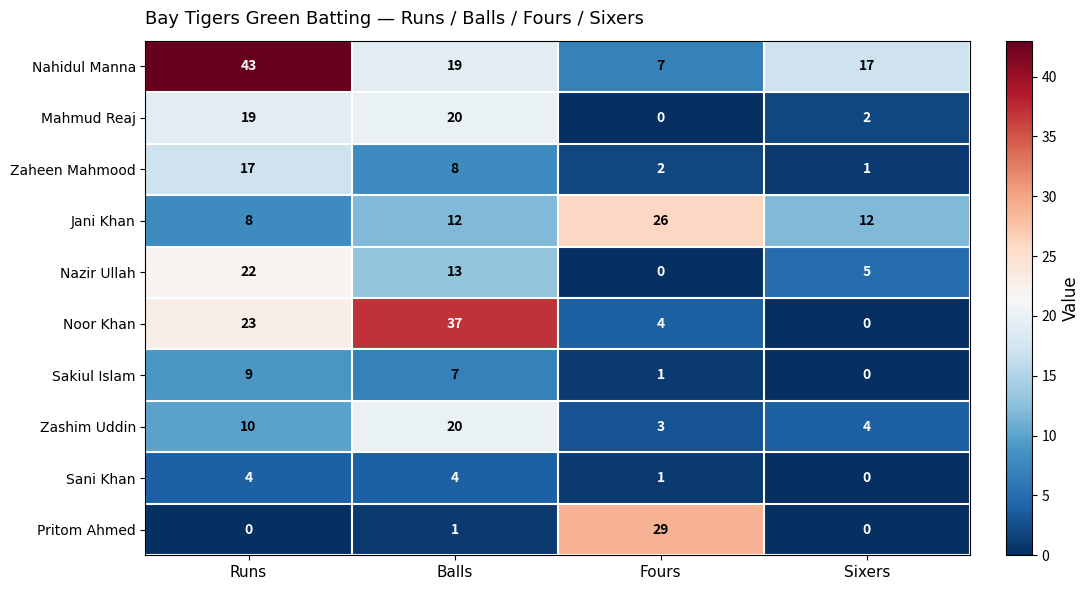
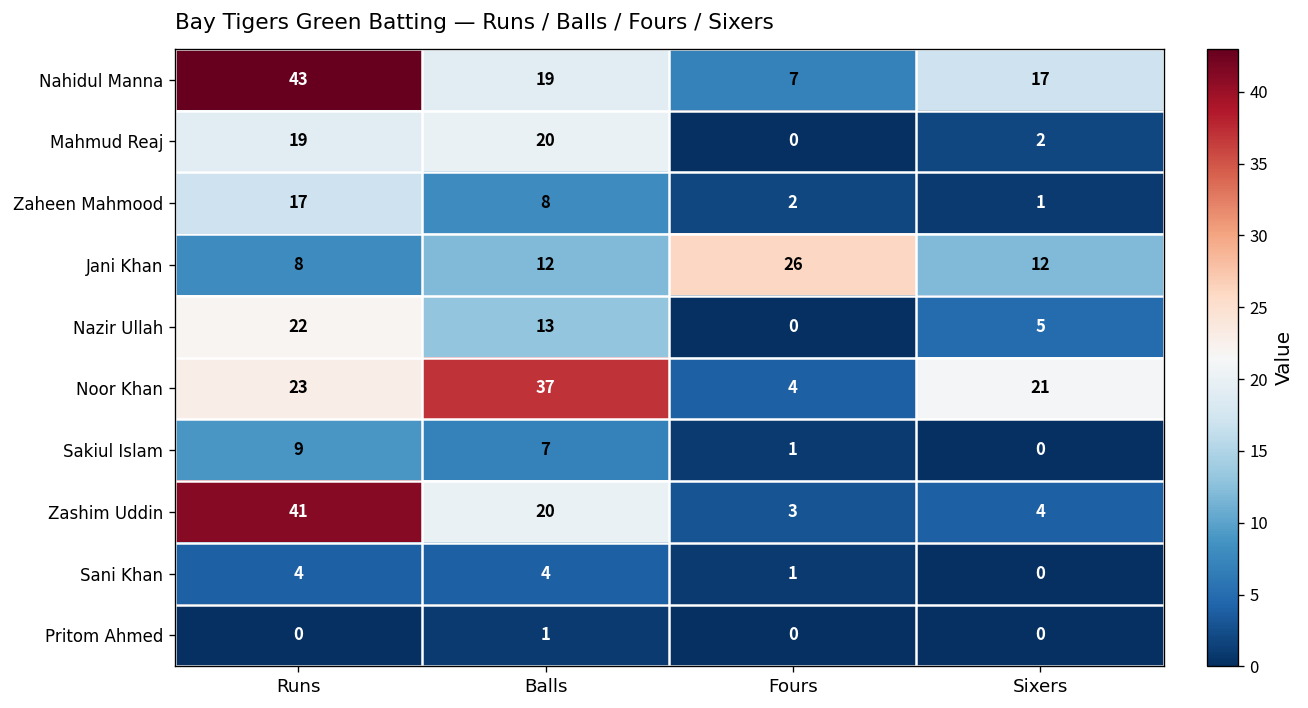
  {
    "Nahidul Manna": {
      "Runs": 43,
      "Balls": 19,
      "Fours": 7,
      "Sixers": 17
    },
    "Mahmud Reaj": {
      "Runs": 19,
      "Balls": 20,
      "Fours": 0,
      "Sixers": 2
    },
    "Zaheen Mahmood": {
      "Runs": 17,
      "Balls": 8,
      "Fours": 2,
      "Sixers": 1
    },
    "Jani Khan": {
      "Runs": 8,
      "Balls": 12,
      "Fours": 26,
      "Sixers": 12
    },
    "Nazir Ullah": {
      "Runs": 22,
      "Balls": 13,
      "Fours": 0,
      "Sixers": 5
    },
    "Noor Khan": {
      "Runs": 23,
      "Balls": 37,
      "Fours": 4,
-     "Sixers": 0
+     "Sixers": 21
    },
    "Sakiul Islam": {
      "Runs": 9,
      "Balls": 7,
      "Fours": 1,
      "Sixers": 0
    },
    "Zashim Uddin": {
-     "Runs": 10,
+     "Runs": 41,
      "Balls": 20,
      "Fours": 3,
      "Sixers": 4
    },
    "Sani Khan": {
      "Runs": 4,
      "Balls": 4,
      "Fours": 1,
      "Sixers": 0
    },
    "Pritom Ahmed": {
      "Runs": 0,
      "Balls": 1,
-     "Fours": 29,
+     "Fours": 0,
      "Sixers": 0
    }
  }
